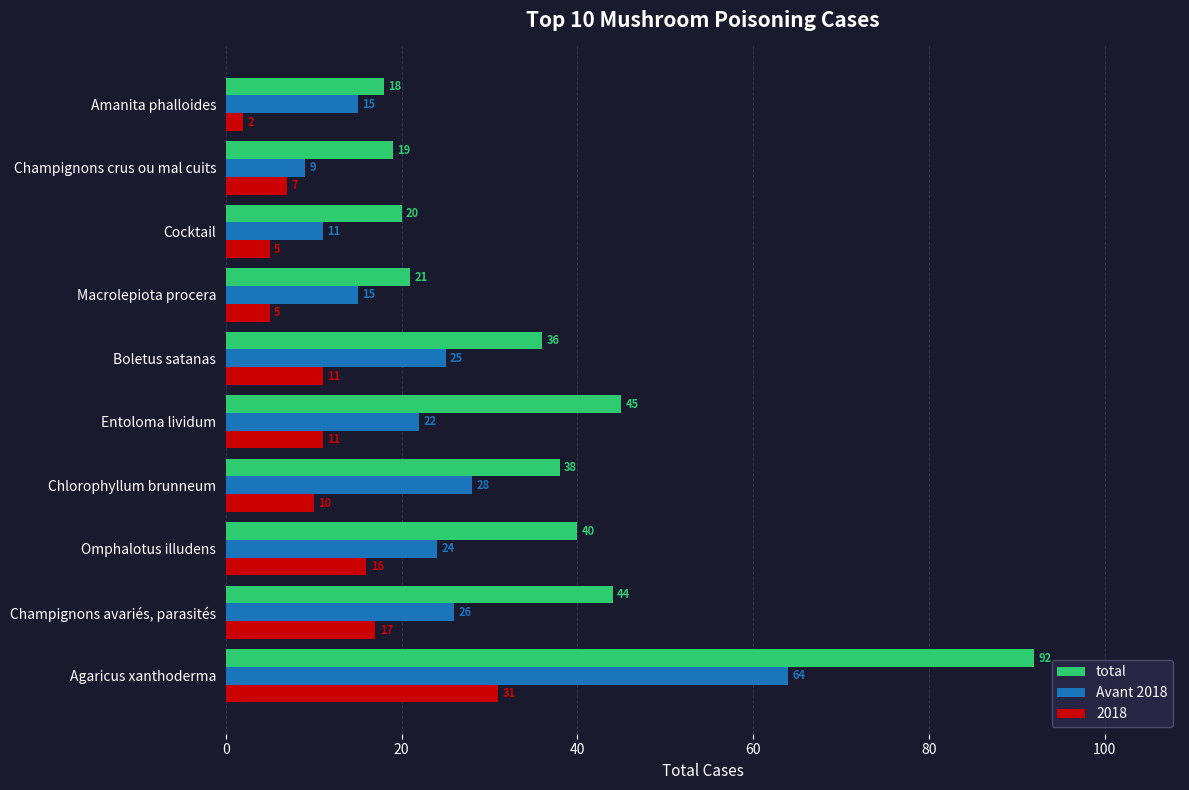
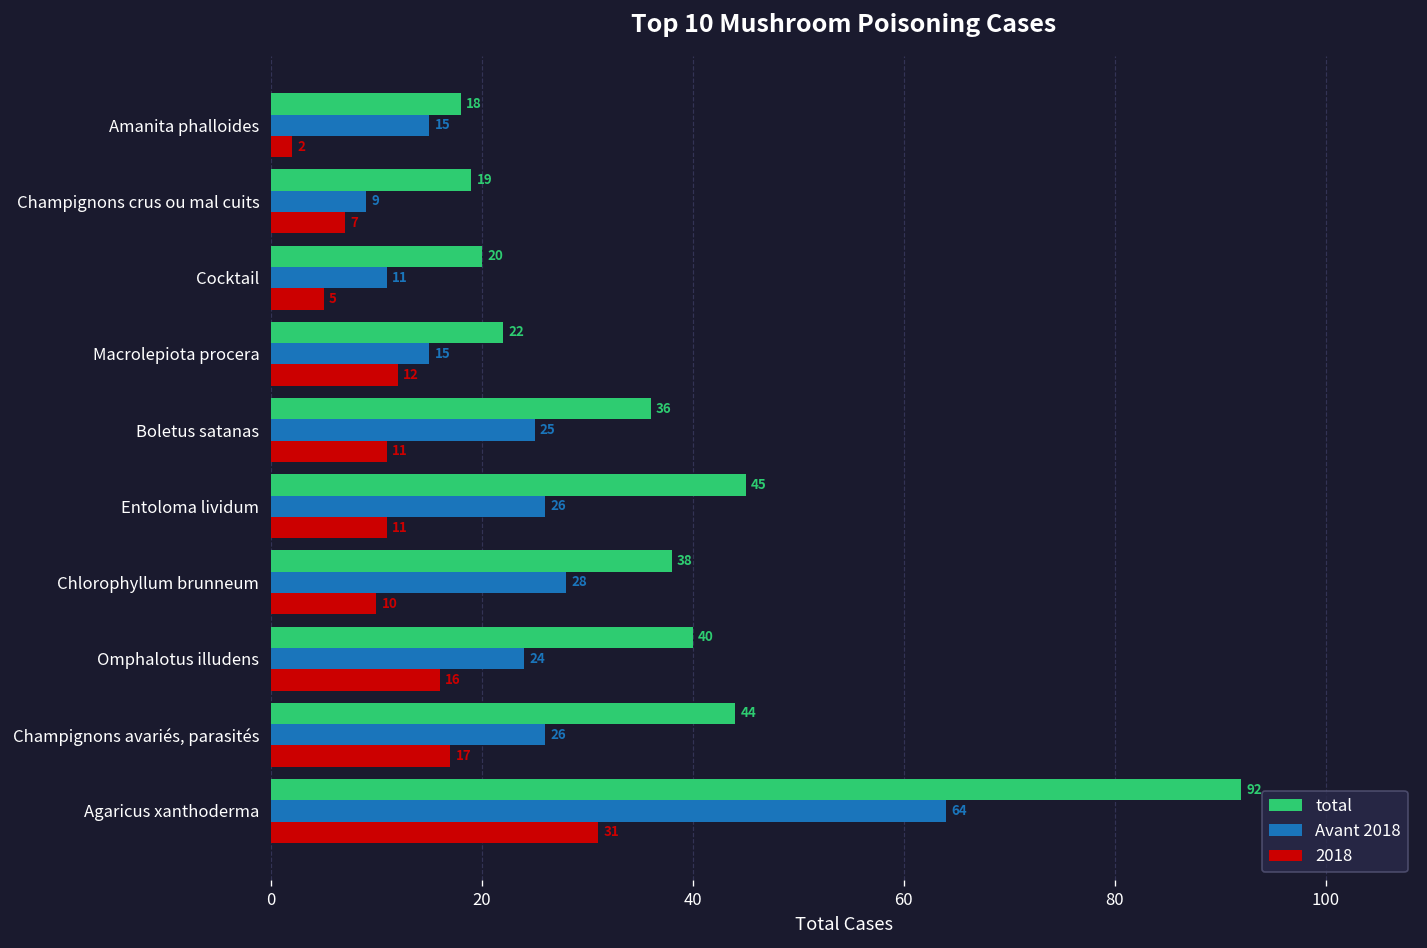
  {
    "total": {
      "Amanita phalloides": 18,
      "Champignons crus ou mal cuits": 19,
      "Cocktail": 20,
-     "Macrolepiota procera": 21,
+     "Macrolepiota procera": 22,
      "Boletus satanas": 36,
      "Entoloma lividum": 45,
      "Chlorophyllum brunneum": 38,
      "Omphalotus illudens": 40,
      "Champignons avariés, parasités": 44
    },
    "Avant 2018": {
      "Amanita phalloides": 15,
      "Champignons crus ou mal cuits": 9,
      "Cocktail": 11,
      "Macrolepiota procera": 15,
      "Boletus satanas": 25,
-     "Entoloma lividum": 22,
+     "Entoloma lividum": 26,
      "Chlorophyllum brunneum": 28,
      "Omphalotus illudens": 24,
      "Champignons avariés, parasités": 26,
      "Agaricus xanthoderma": 64
    },
    "2018": {
      "Amanita phalloides": 2,
      "Champignons crus ou mal cuits": 7,
      "Cocktail": 5,
-     "Macrolepiota procera": 5,
+     "Macrolepiota procera": 12,
      "Boletus satanas": 11,
      "Entoloma lividum": 11,
      "Chlorophyllum brunneum": 10,
      "Omphalotus illudens": 16,
      "Champignons avariés, parasités": 17,
      "Agaricus xanthoderma": 31
    }
  }
